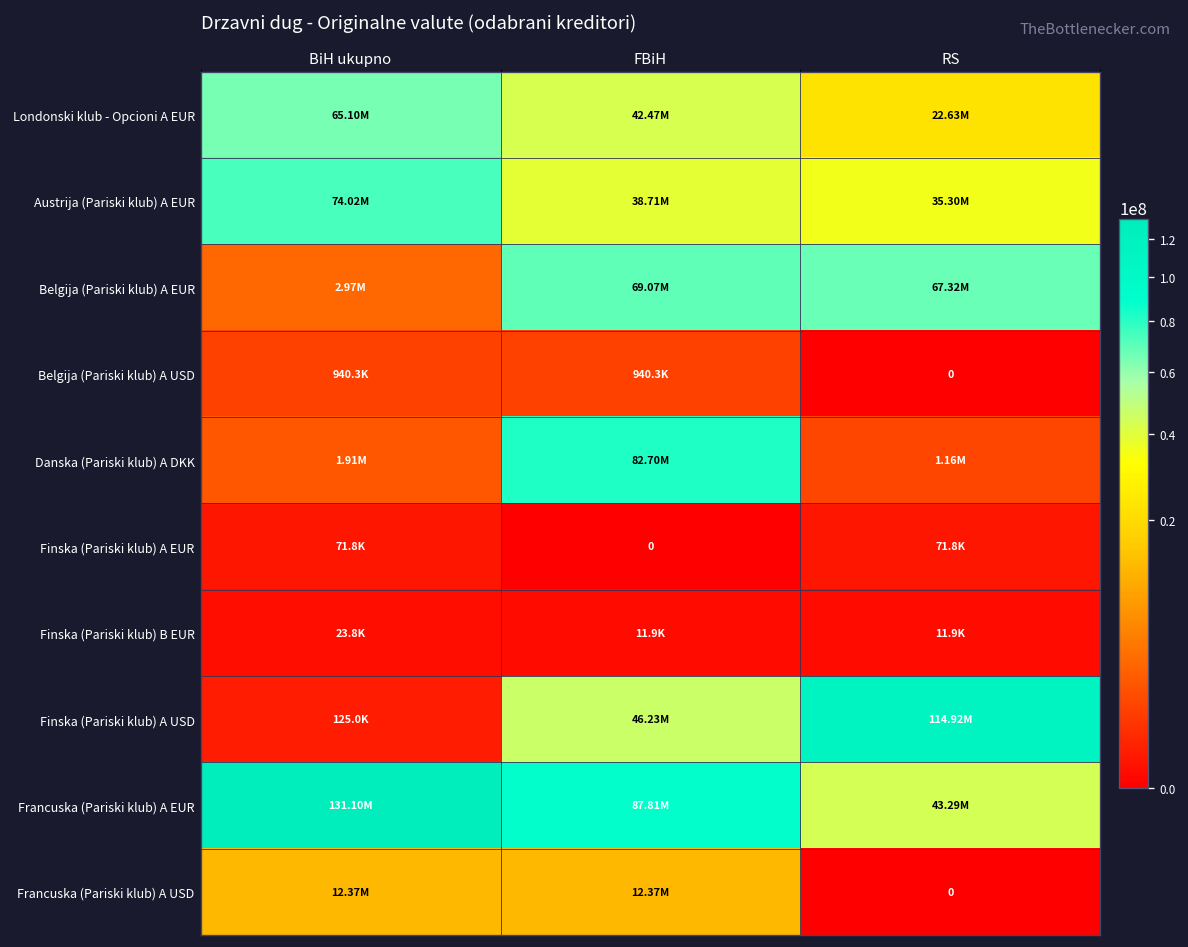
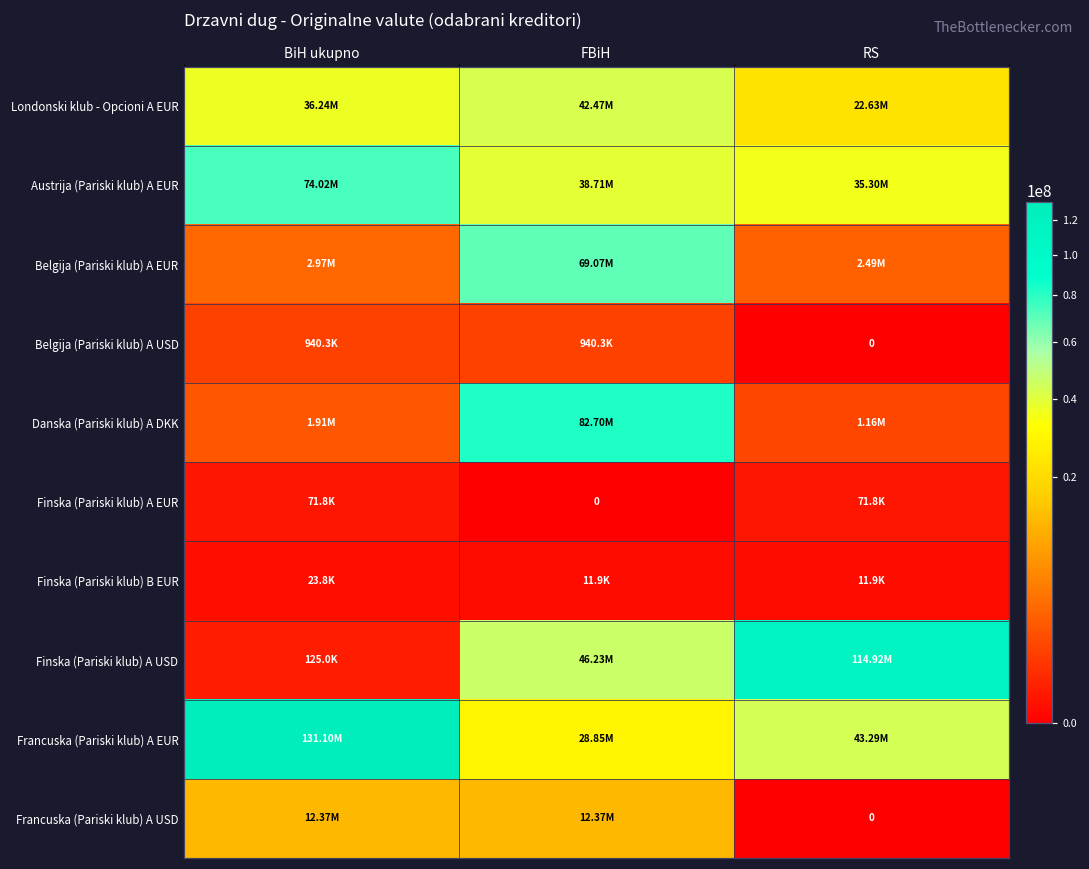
  {
    "Londonski klub - Opcioni A EUR": {
-     "BiH ukupno": "65.10M",
+     "BiH ukupno": "36.24M",
      "FBiH": "42.47M",
      "RS": "22.63M"
    },
    "Austrija (Pariski klub) A EUR": {
      "BiH ukupno": "74.02M",
      "FBiH": "38.71M",
      "RS": "35.30M"
    },
    "Belgija (Pariski klub) A EUR": {
      "BiH ukupno": "2.97M",
      "FBiH": "69.07M",
-     "RS": "67.32M"
+     "RS": "2.49M"
    },
    "Belgija (Pariski klub) A USD": {
      "BiH ukupno": "940.3K",
      "FBiH": "940.3K",
      "RS": "0"
    },
    "Danska (Pariski klub) A DKK": {
      "BiH ukupno": "1.91M",
      "FBiH": "82.70M",
      "RS": "1.16M"
    },
    "Finska (Pariski klub) A EUR": {
      "BiH ukupno": "71.8K",
      "FBiH": "0",
      "RS": "71.8K"
    },
    "Finska (Pariski klub) B EUR": {
      "BiH ukupno": "23.8K",
      "FBiH": "11.9K",
      "RS": "11.9K"
    },
    "Finska (Pariski klub) A USD": {
      "BiH ukupno": "125.0K",
      "FBiH": "46.23M",
      "RS": "114.92M"
    },
    "Francuska (Pariski klub) A EUR": {
      "BiH ukupno": "131.10M",
-     "FBiH": "87.81M",
+     "FBiH": "28.85M",
      "RS": "43.29M"
    },
    "Francuska (Pariski klub) A USD": {
      "BiH ukupno": "12.37M",
      "FBiH": "12.37M",
      "RS": "0"
    }
  }
